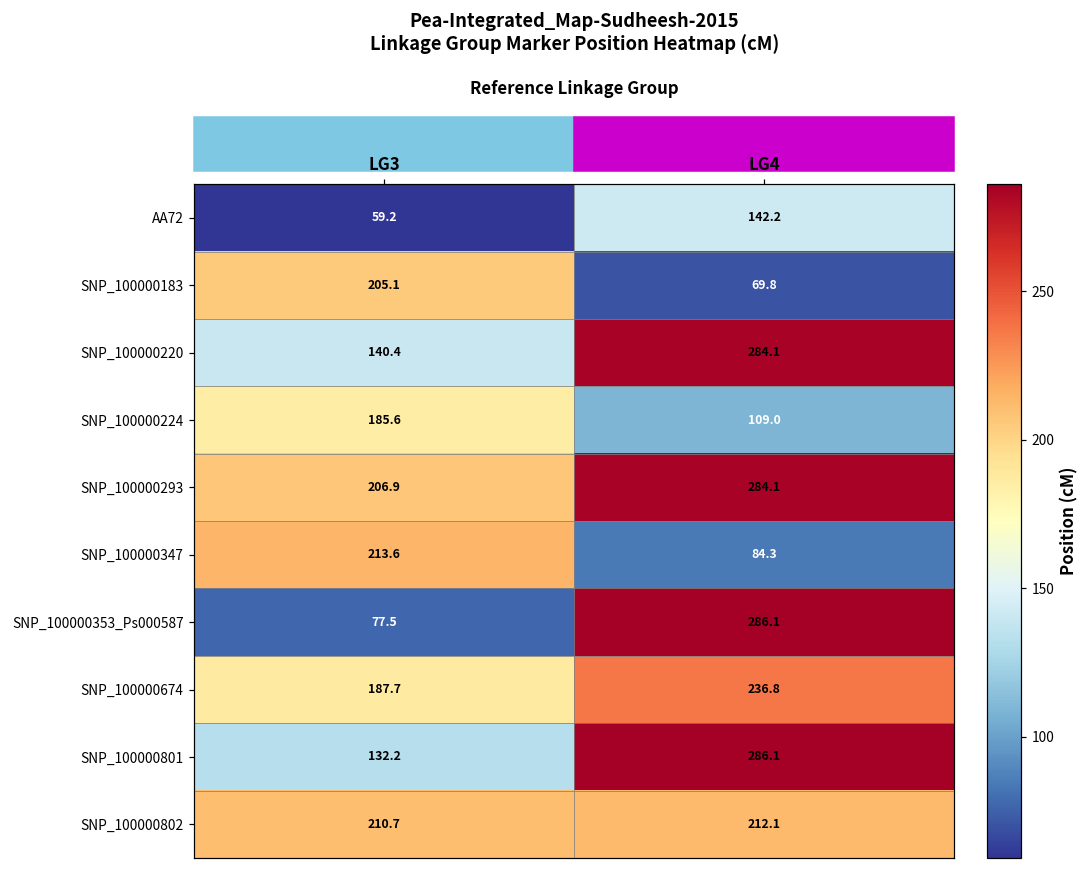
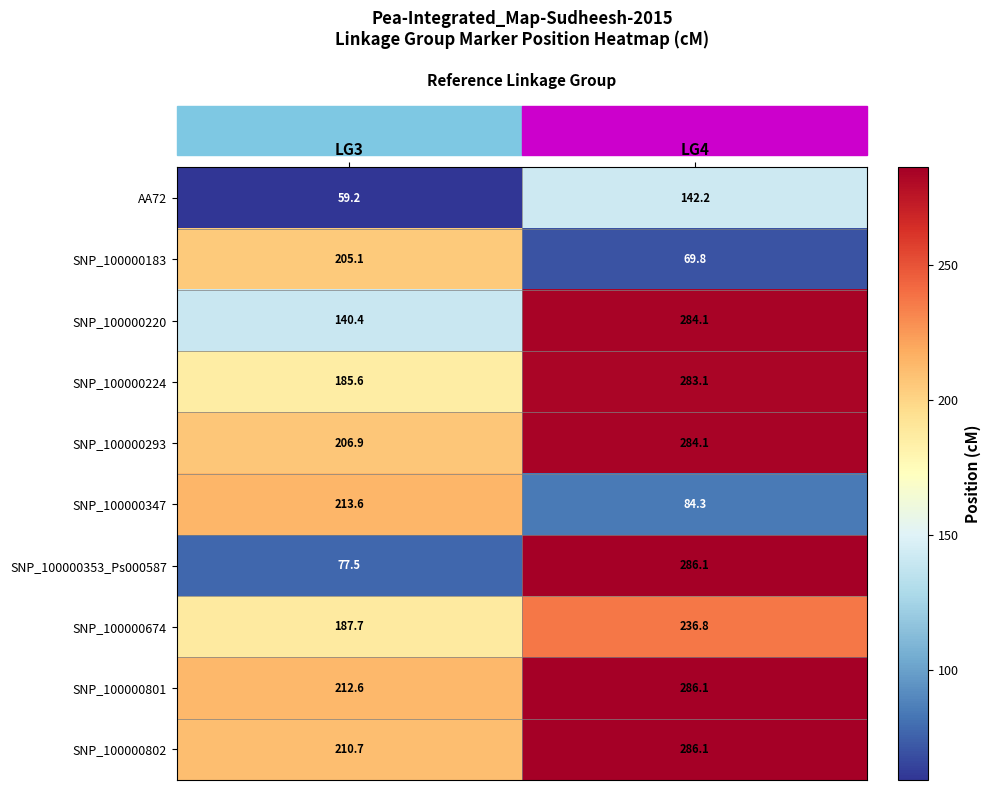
  {
    "AA72": {
      "LG3": 59.2,
      "LG4": 142.2
    },
    "SNP_100000183": {
      "LG3": 205.1,
      "LG4": 69.8
    },
    "SNP_100000220": {
      "LG3": 140.4,
      "LG4": 284.1
    },
    "SNP_100000224": {
      "LG3": 185.6,
-     "LG4": 109.0
+     "LG4": 283.1
    },
    "SNP_100000293": {
      "LG3": 206.9,
      "LG4": 284.1
    },
    "SNP_100000347": {
      "LG3": 213.6,
      "LG4": 84.3
    },
    "SNP_100000353_Ps000587": {
      "LG3": 77.5,
      "LG4": 286.1
    },
    "SNP_100000674": {
      "LG3": 187.7,
      "LG4": 236.8
    },
    "SNP_100000801": {
-     "LG3": 132.2,
+     "LG3": 212.6,
      "LG4": 286.1
    },
    "SNP_100000802": {
      "LG3": 210.7,
-     "LG4": 212.1
+     "LG4": 286.1
    }
  }
